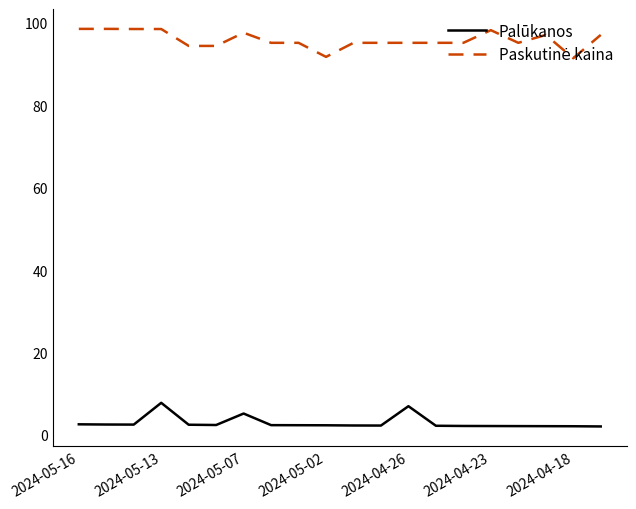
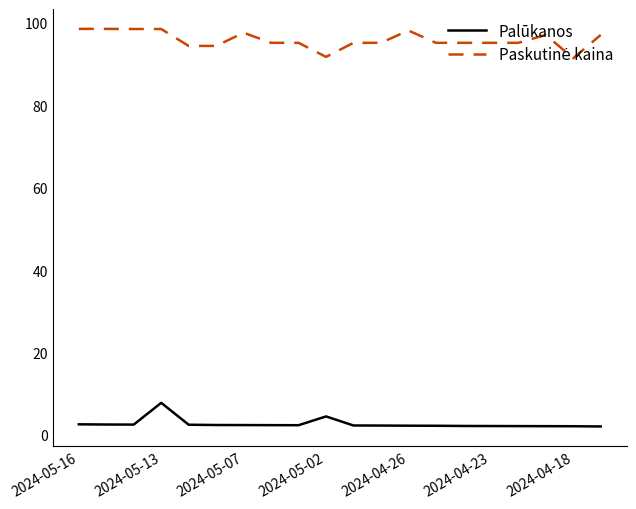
  {
    "Palūkanos": {
      "2024-05-16": 3,
      "2024-05-13": 8,
-     "2024-05-07": 5,
-     "2024-05-02": 2,
-     "2024-04-26": 7,
+     "2024-05-07": 2,
+     "2024-05-02": 5,
+     "2024-04-26": 2,
      "2024-04-23": 2,
      "2024-04-18": 2
    },
    "Paskutinė kaina": {
      "2024-05-16": 99,
      "2024-05-13": 99,
      "2024-05-07": 98,
      "2024-05-02": 92,
-     "2024-04-26": 95,
-     "2024-04-23": 98,
+     "2024-04-26": 98,
+     "2024-04-23": 95,
      "2024-04-18": 91
    }
  }
